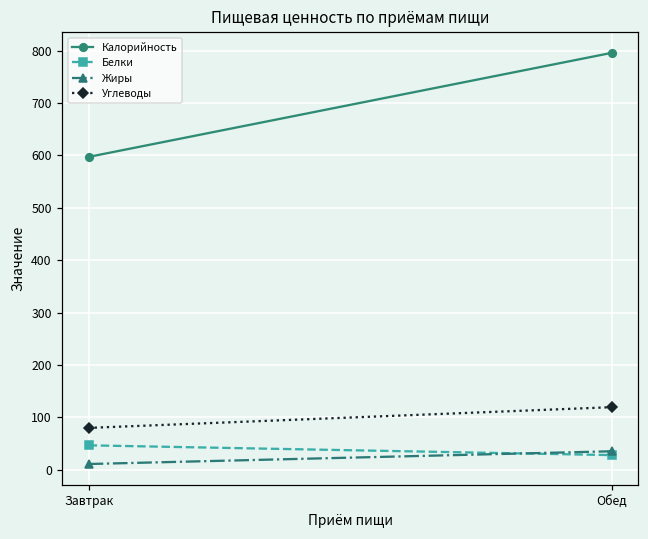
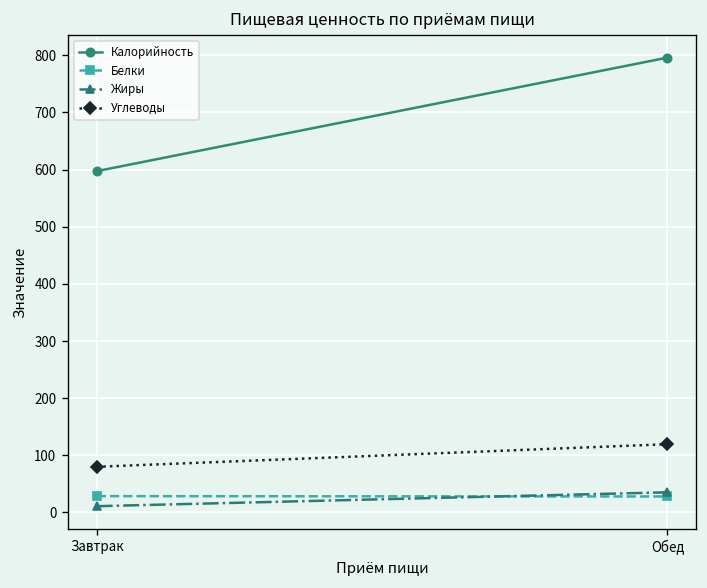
  {
    "Белки": {
-     "Завтрак": 50,
+     "Завтрак": 30,
      "Обед": 30
    },
    "Углеводы": {
      "Завтрак": 80,
      "Обед": 120
    }
  }
